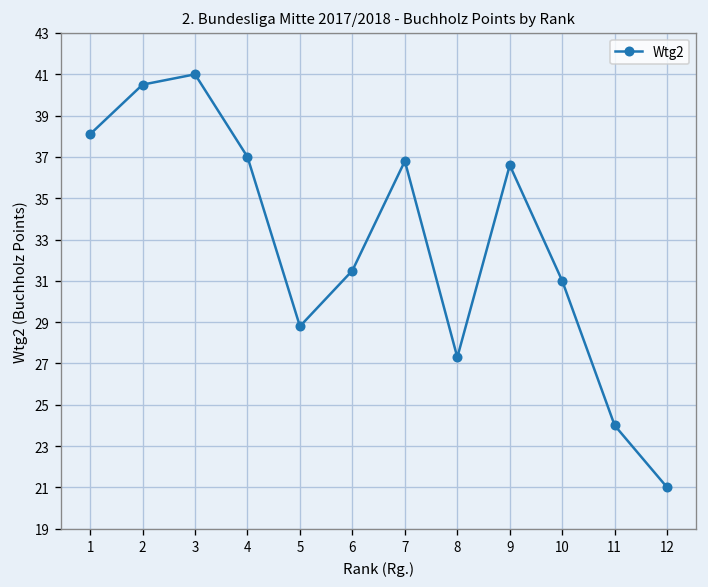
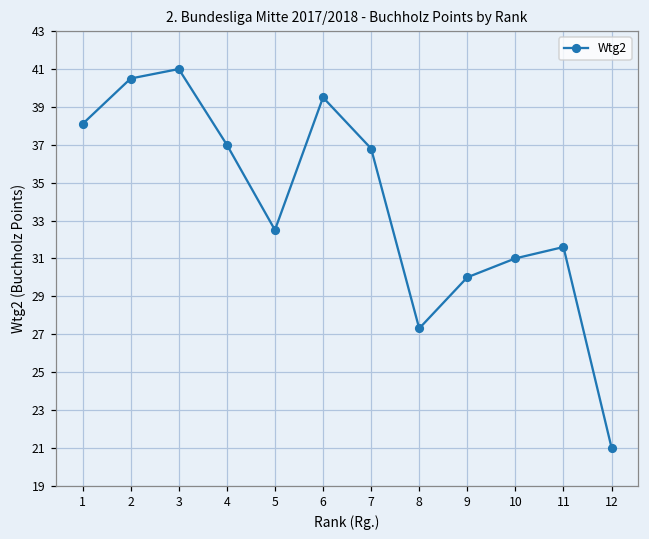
  {
    "1": 38.1,
    "2": 40.5,
    "3": 41.0,
    "4": 37.0,
-   "5": 28.8,
-   "6": 31.5,
+   "5": 32.5,
+   "6": 39.5,
    "7": 36.8,
    "8": 27.3,
-   "9": 36.6,
+   "9": 30.0,
    "10": 31.0,
-   "11": 24.0,
+   "11": 31.6,
    "12": 21.0
  }
